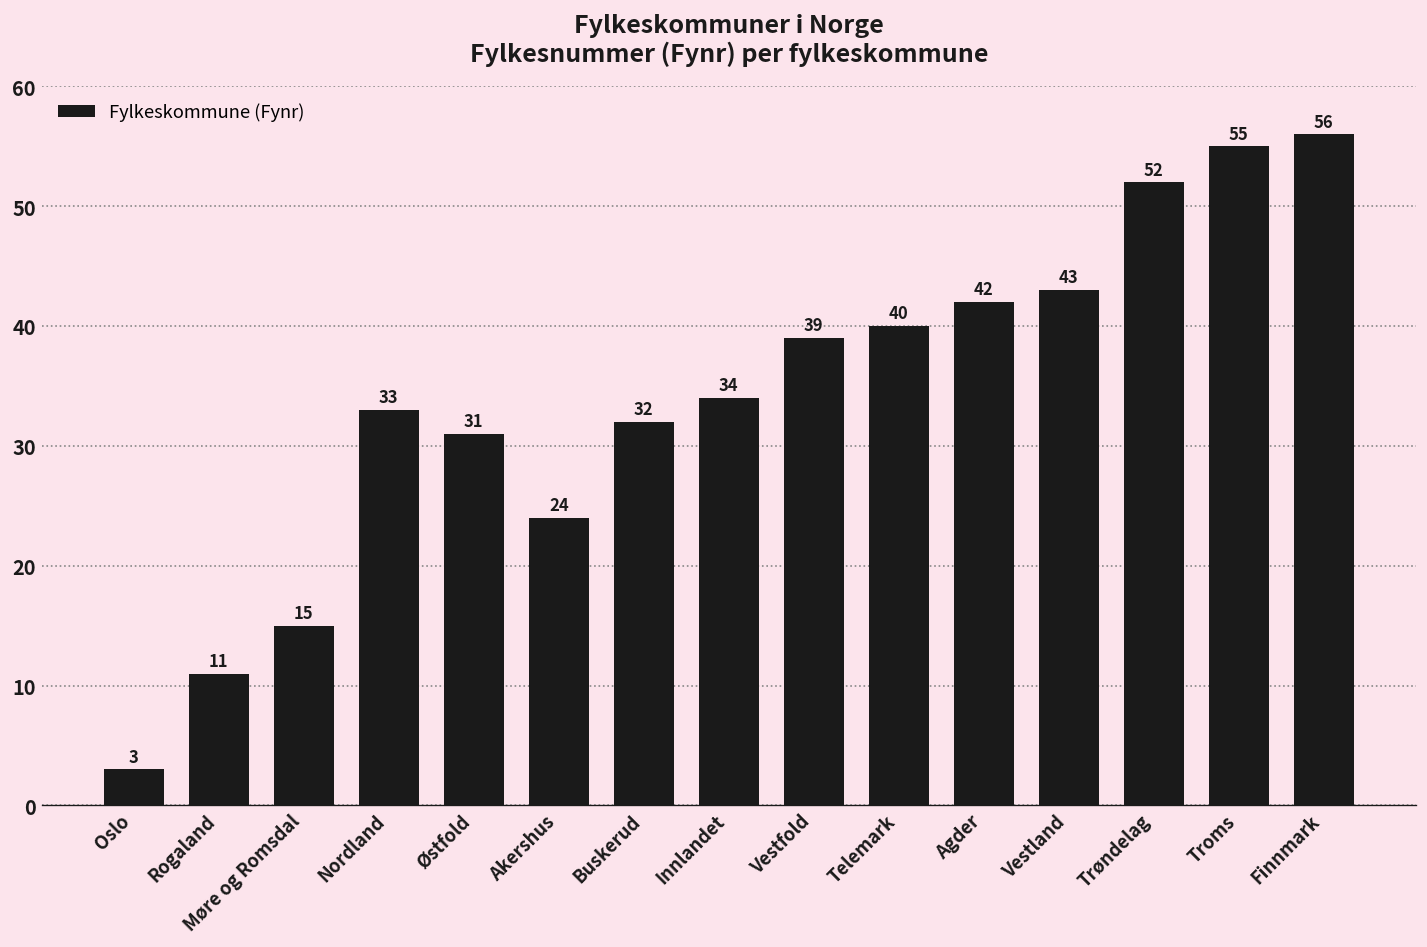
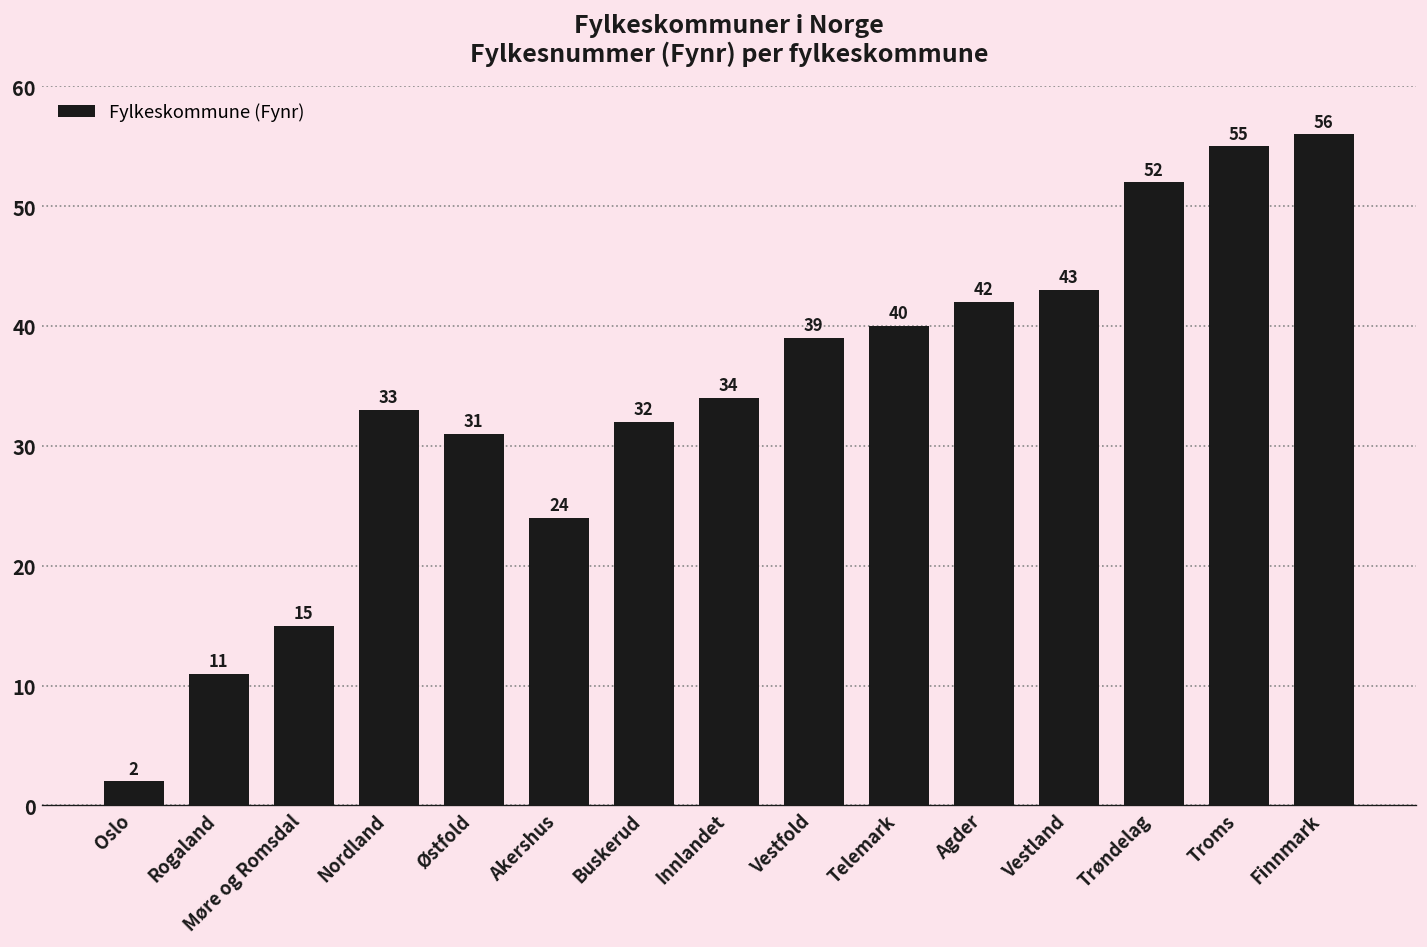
  {
-   "Oslo": 3,
+   "Oslo": 2,
    "Rogaland": 11,
    "Møre og Romsdal": 15,
    "Nordland": 33,
    "Østfold": 31,
    "Akershus": 24,
    "Buskerud": 32,
    "Innlandet": 34,
    "Vestfold": 39,
    "Telemark": 40,
    "Agder": 42,
    "Vestland": 43,
    "Trøndelag": 52,
    "Troms": 55,
    "Finnmark": 56
  }
